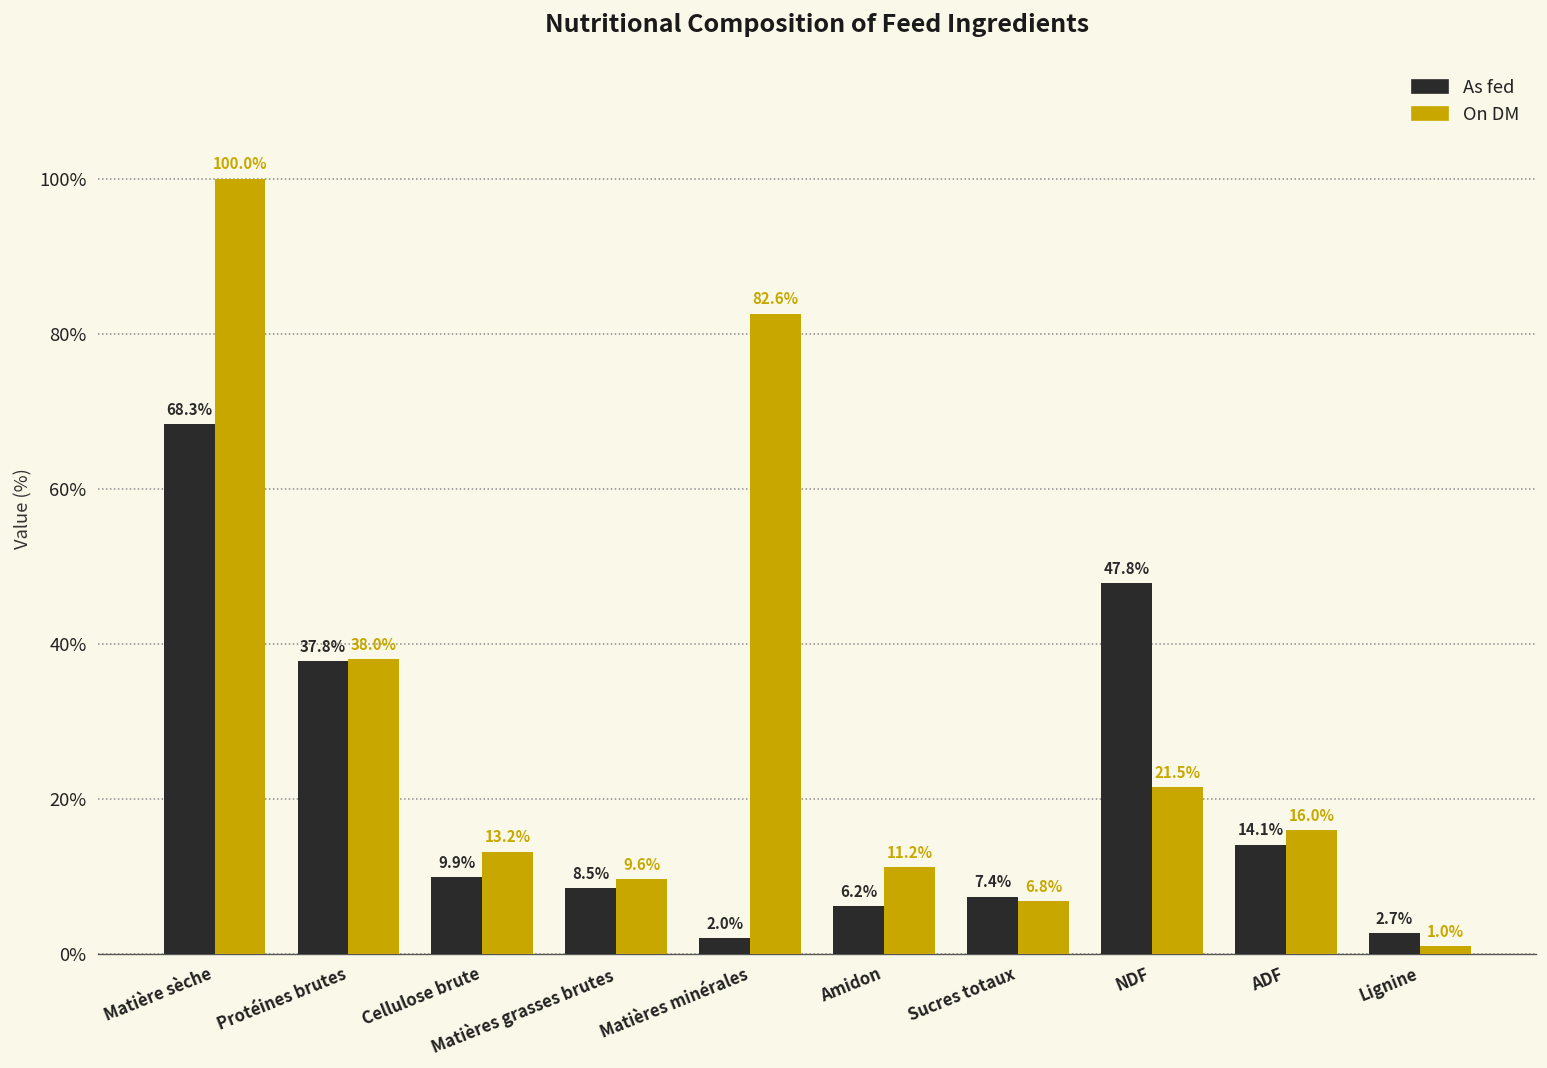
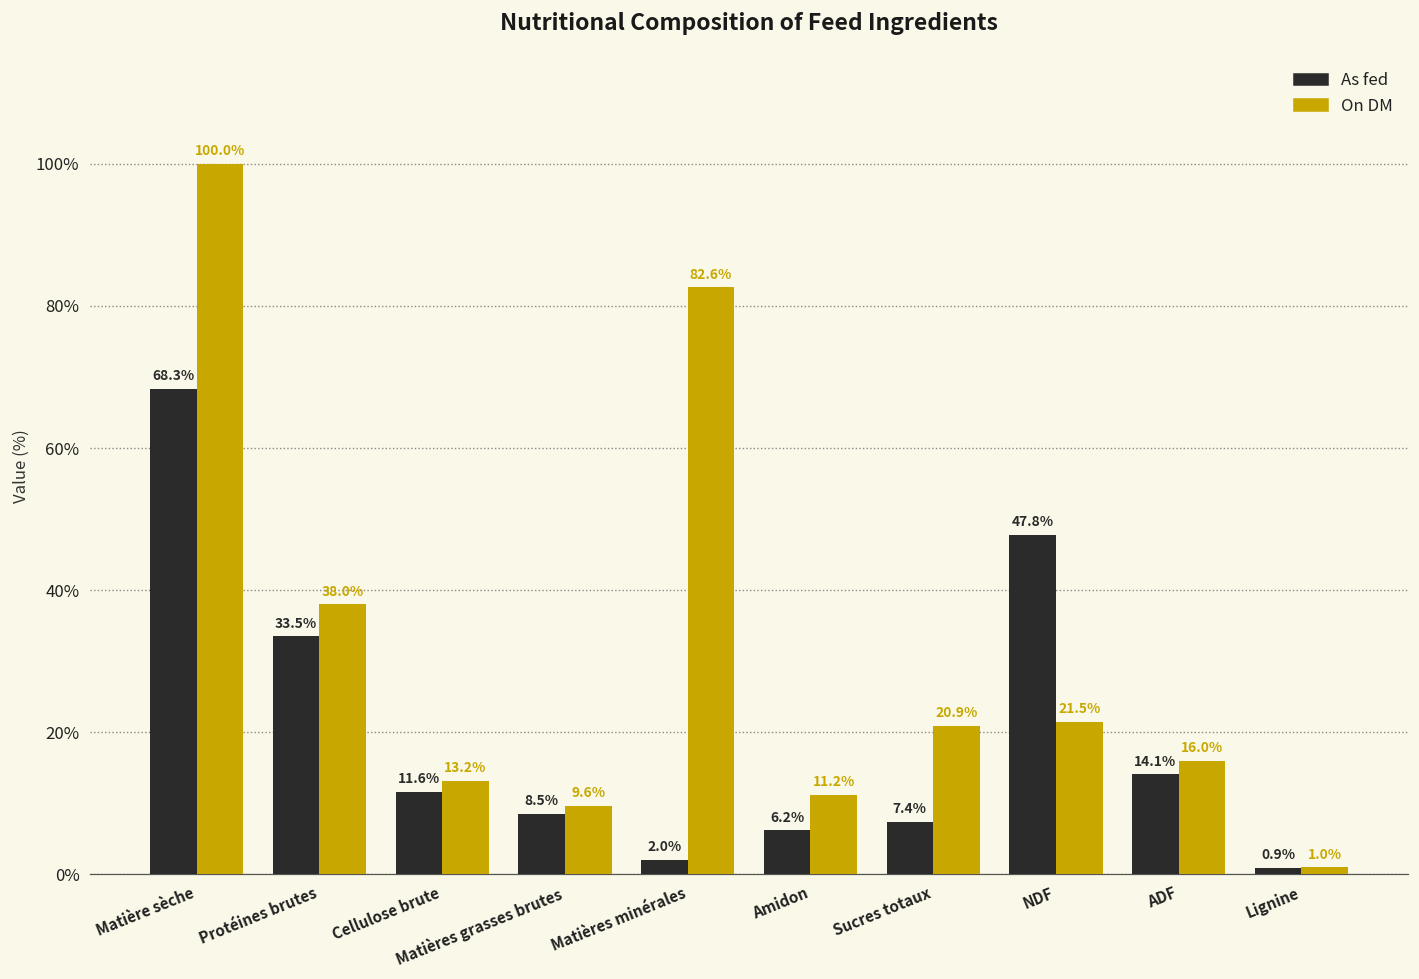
  {
    "As fed": {
      "Matière sèche": "68.3%",
-     "Protéines brutes": "37.8%",
-     "Cellulose brute": "9.9%",
+     "Protéines brutes": "33.5%",
+     "Cellulose brute": "11.6%",
      "Matières grasses brutes": "8.5%",
      "Matières minérales": "2.0%",
      "Amidon": "6.2%",
      "Sucres totaux": "7.4%",
      "NDF": "47.8%",
      "ADF": "14.1%",
-     "Lignine": "2.7%"
+     "Lignine": "0.9%"
    },
    "On DM": {
      "Matière sèche": "100.0%",
      "Protéines brutes": "38.0%",
      "Cellulose brute": "13.2%",
      "Matières grasses brutes": "9.6%",
      "Matières minérales": "82.6%",
      "Amidon": "11.2%",
-     "Sucres totaux": "6.8%",
+     "Sucres totaux": "20.9%",
      "NDF": "21.5%",
      "ADF": "16.0%",
      "Lignine": "1.0%"
    }
  }
